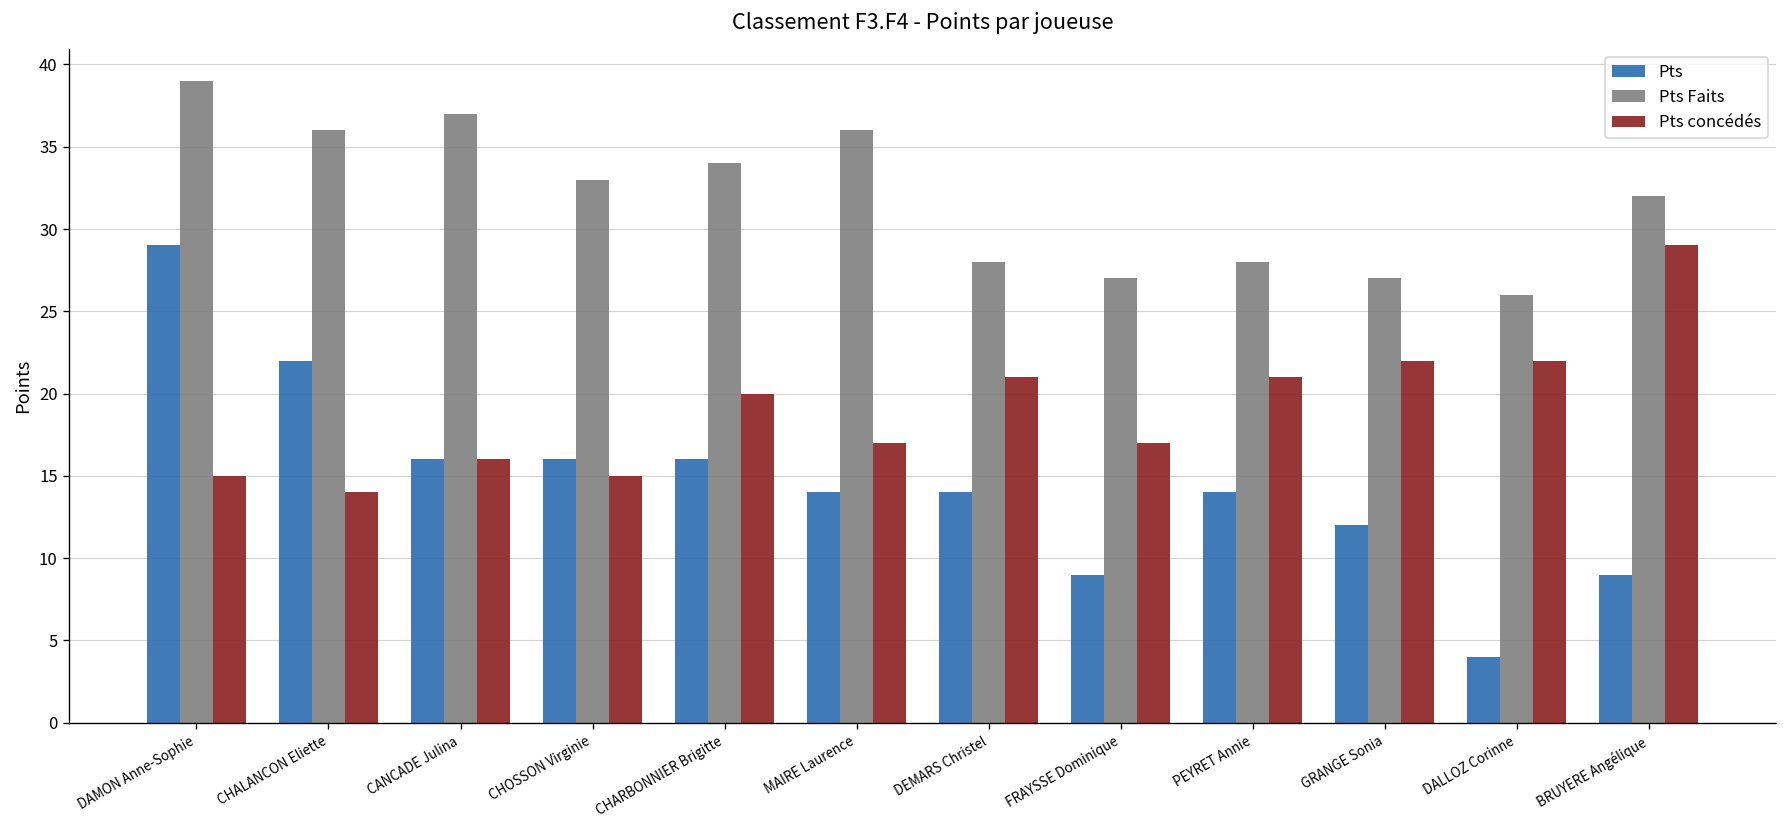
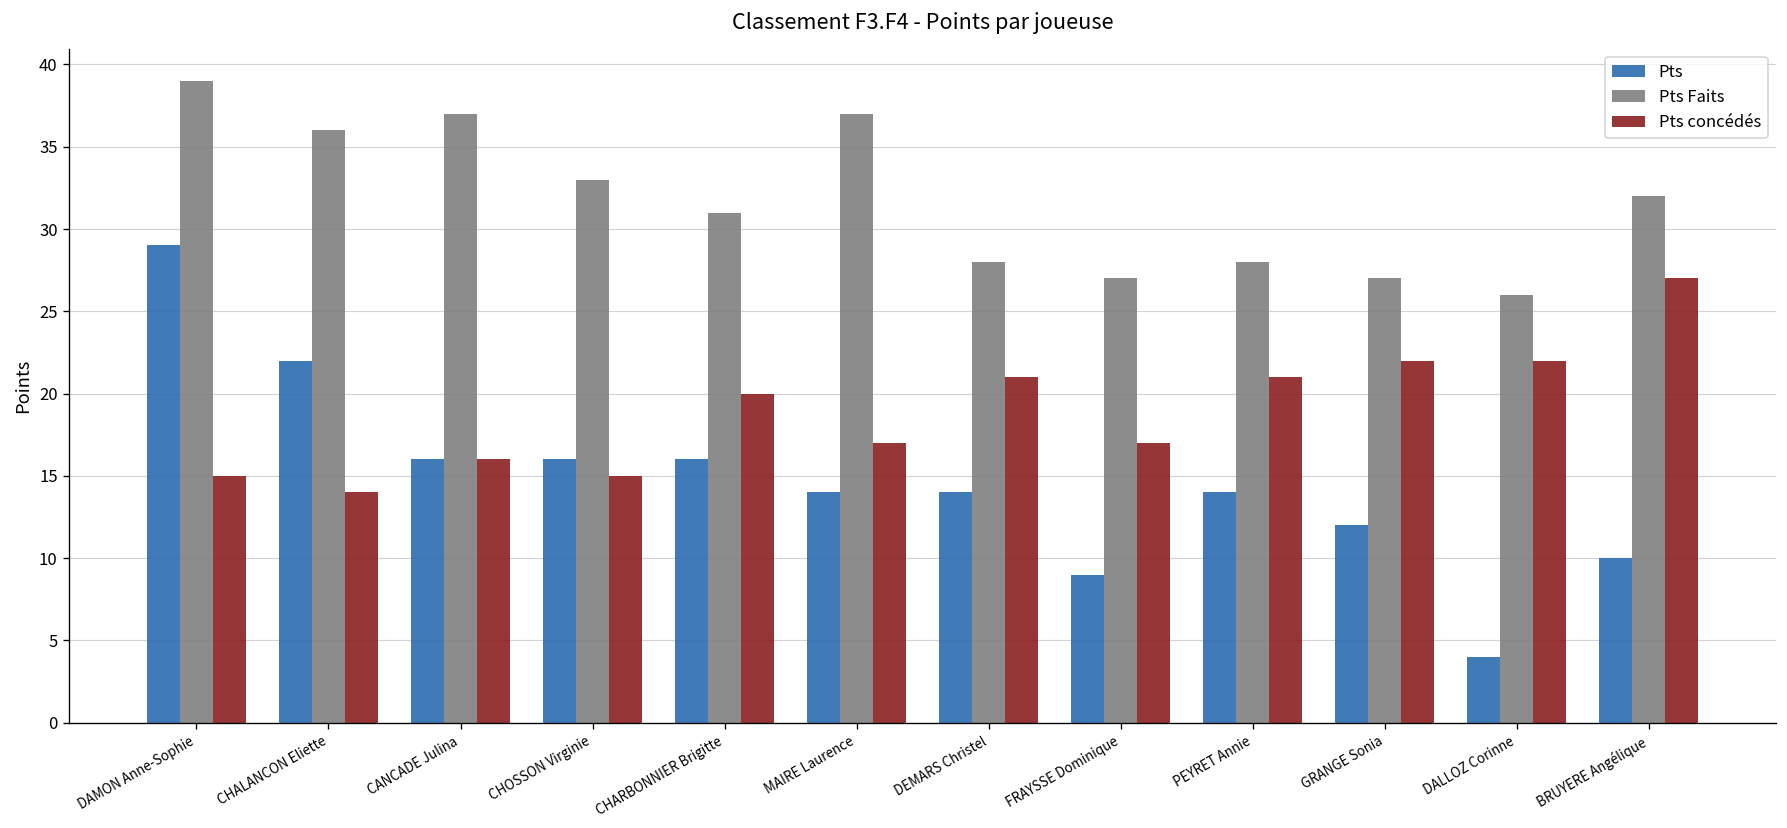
  {
    "Pts": {
      "DAMON Anne-Sophie": 29,
      "CHALANCON Eliette": 22,
      "CANCADE Julina": 16,
      "CHOSSON Virginie": 16,
      "CHARBONNIER Brigitte": 16,
      "MAIRE Laurence": 14,
      "DEMARS Christel": 14,
      "FRAYSSE Dominique": 9,
      "PEYRET Annie": 14,
      "GRANGE Sonia": 12,
      "DALLOZ Corinne": 4,
-     "BRUYERE Angélique": 9
+     "BRUYERE Angélique": 10
    },
    "Pts Faits": {
      "DAMON Anne-Sophie": 39,
      "CHALANCON Eliette": 36,
      "CANCADE Julina": 37,
      "CHOSSON Virginie": 33,
-     "CHARBONNIER Brigitte": 34,
-     "MAIRE Laurence": 36,
+     "CHARBONNIER Brigitte": 31,
+     "MAIRE Laurence": 37,
      "DEMARS Christel": 28,
      "FRAYSSE Dominique": 27,
      "PEYRET Annie": 28,
      "GRANGE Sonia": 27,
      "DALLOZ Corinne": 26,
      "BRUYERE Angélique": 32
    },
    "Pts concédés": {
      "DAMON Anne-Sophie": 15,
      "CHALANCON Eliette": 14,
      "CANCADE Julina": 16,
      "CHOSSON Virginie": 15,
      "CHARBONNIER Brigitte": 20,
      "MAIRE Laurence": 17,
      "DEMARS Christel": 21,
      "FRAYSSE Dominique": 17,
      "PEYRET Annie": 21,
      "GRANGE Sonia": 22,
      "DALLOZ Corinne": 22,
-     "BRUYERE Angélique": 29
+     "BRUYERE Angélique": 27
    }
  }
